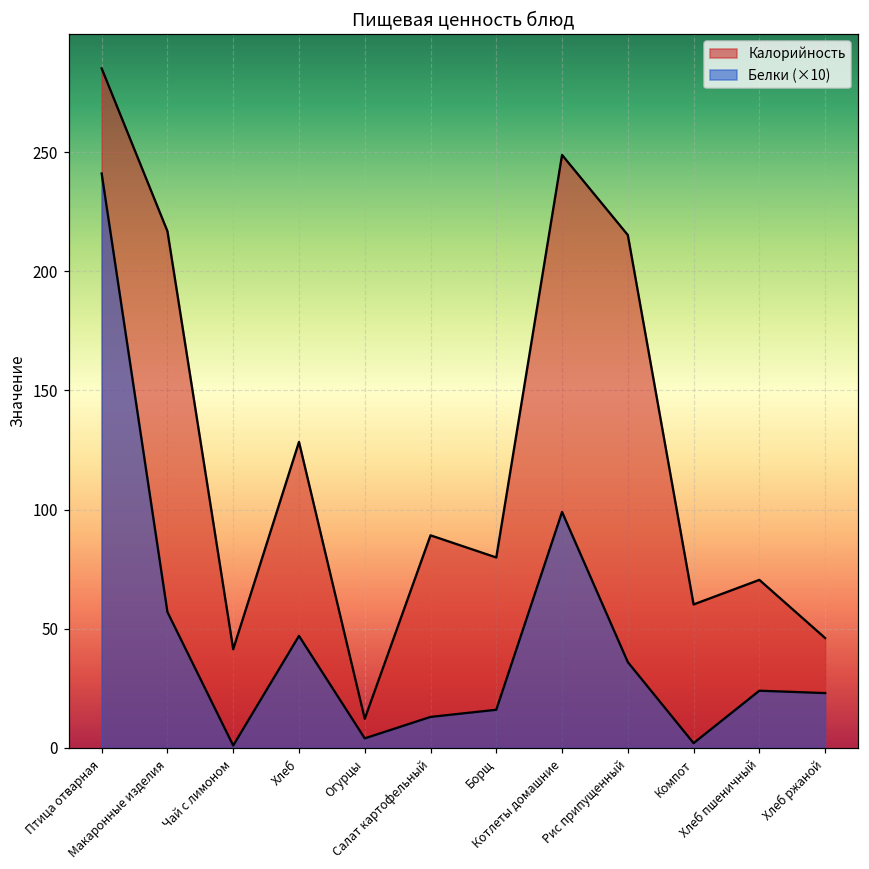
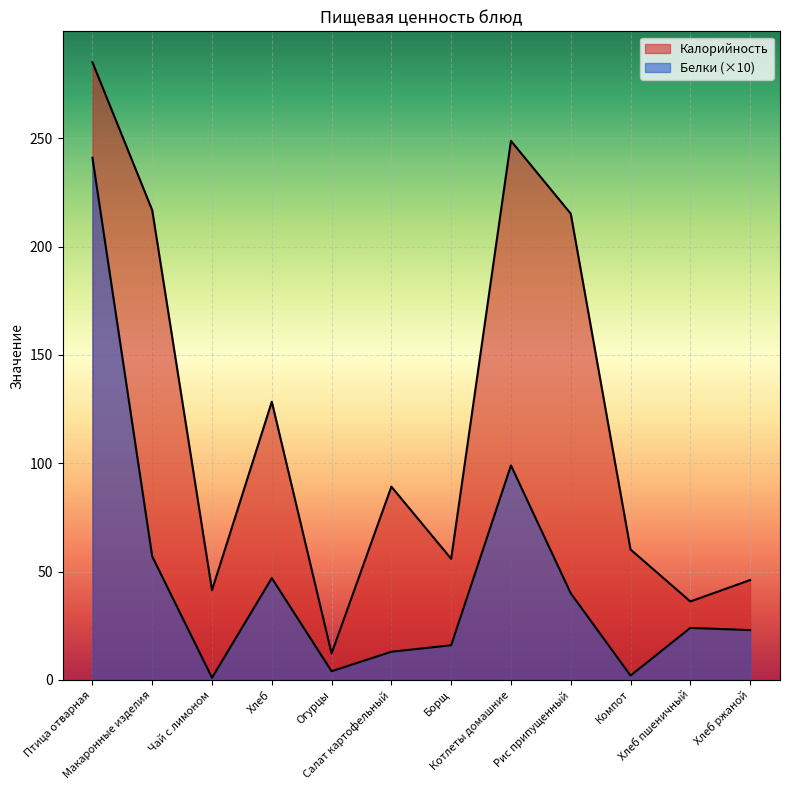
  {
    "Калорийность": {
      "Птица отварная": 285,
      "Макаронные изделия": 217,
      "Чай с лимоном": 41,
      "Хлеб": 128,
      "Огурцы": 12,
      "Салат картофельный": 89,
-     "Борщ": 80,
+     "Борщ": 56,
      "Котлеты домашние": 249,
      "Рис припущенный": 215,
      "Компот": 60,
-     "Хлеб пшеничный": 71,
+     "Хлеб пшеничный": 36,
      "Хлеб ржаной": 46
    },
    "Белки (×10)": {
      "Птица отварная": 241,
      "Макаронные изделия": 57,
      "Чай с лимоном": 1,
      "Хлеб": 47,
      "Огурцы": 4,
      "Салат картофельный": 13,
      "Борщ": 16,
      "Котлеты домашние": 99,
-     "Рис припущенный": 36,
+     "Рис припущенный": 40,
      "Компот": 2,
      "Хлеб пшеничный": 24,
      "Хлеб ржаной": 23
    }
  }
